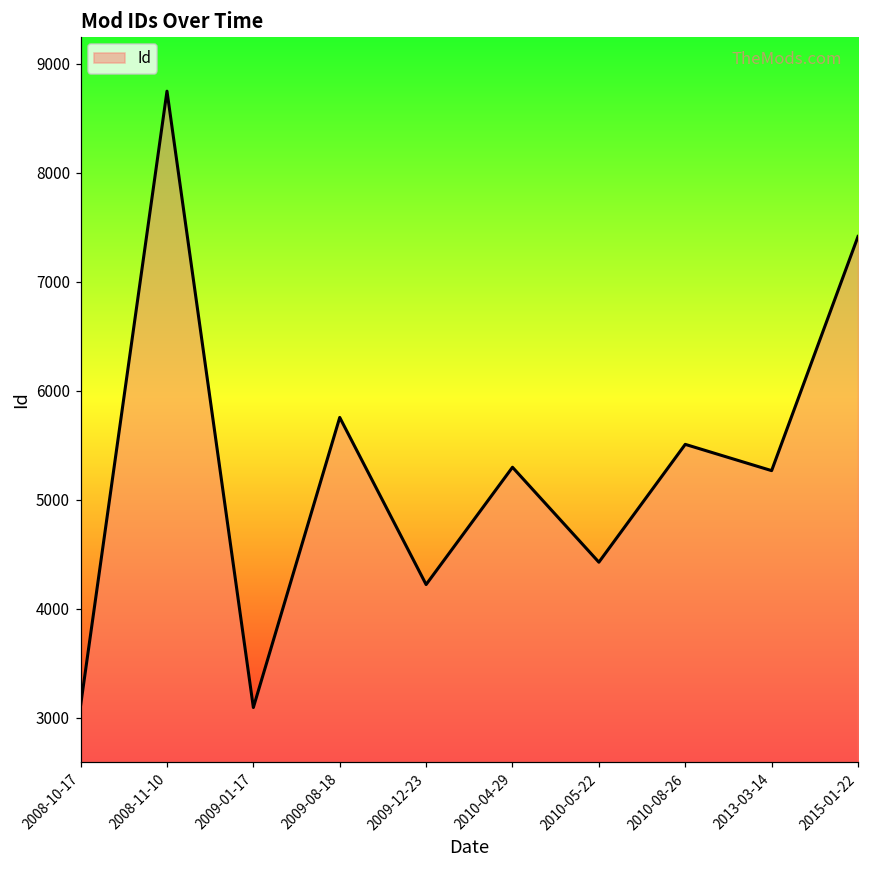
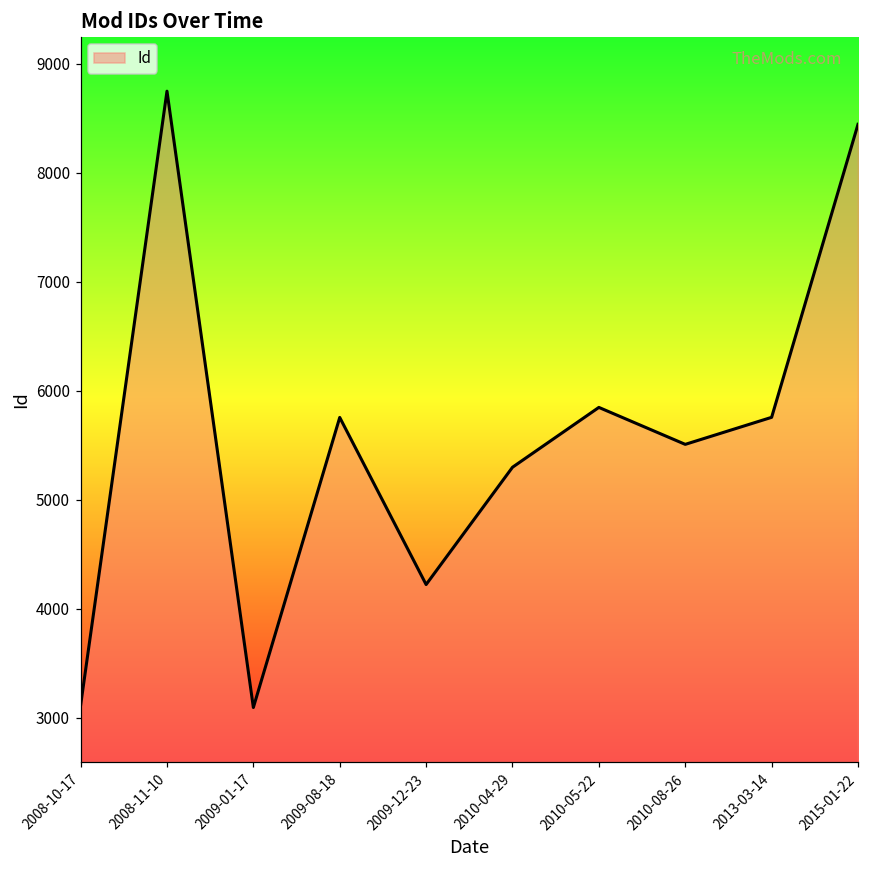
  {
    "2008-10-17": 3100,
    "2008-11-10": 8700,
    "2009-01-17": 3100,
    "2009-08-18": 5800,
    "2009-12-23": 4200,
    "2010-04-29": 5300,
-   "2010-05-22": 4400,
+   "2010-05-22": 5800,
    "2010-08-26": 5500,
-   "2013-03-14": 5300,
-   "2015-01-22": 7400
+   "2013-03-14": 5800,
+   "2015-01-22": 8400
  }
